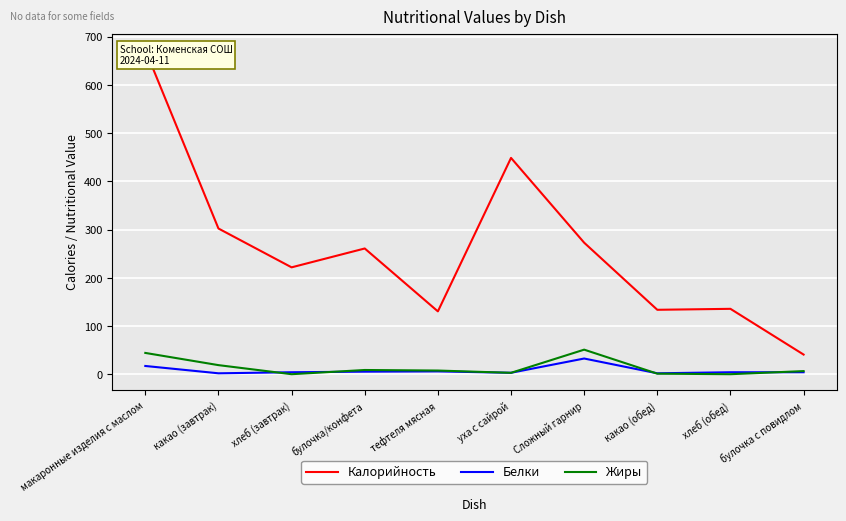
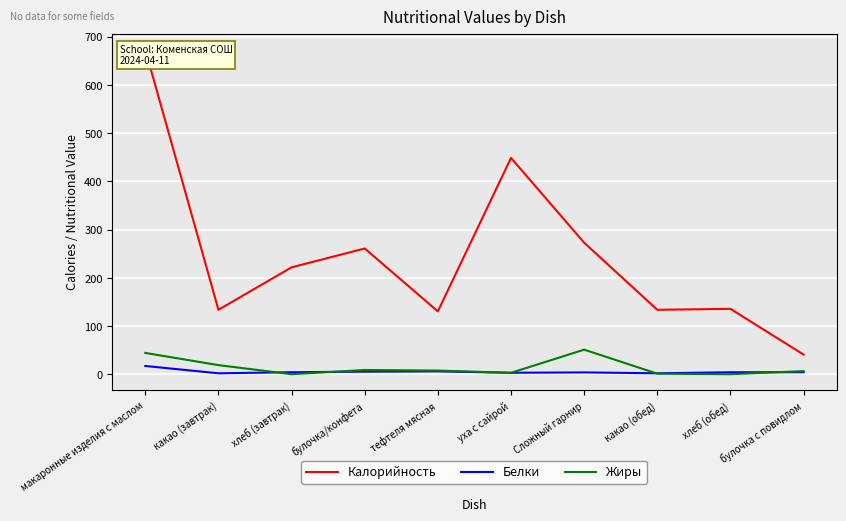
  {
    "Калорийность": {
-     "какао (завтрак)": 300,
+     "какао (завтрак)": 130,
      "хлеб (завтрак)": 220,
      "булочка/конфета": 260,
      "тефтеля мясная": 130,
      "уха с сайрой": 450,
      "Сложный гарнир": 270,
      "какао (обед)": 130,
      "хлеб (обед)": 140,
      "булочка с повидлом": 40
    },
    "Белки": {
      "макаронные изделия с маслом": 20,
      "какао (завтрак)": 0,
-     "Сложный гарнир": 30
+     "Сложный гарнир": 0
    },
    "Жиры": {
      "макаронные изделия с маслом": 40,
      "какао (завтрак)": 20,
      "Сложный гарнир": 50
    }
  }
